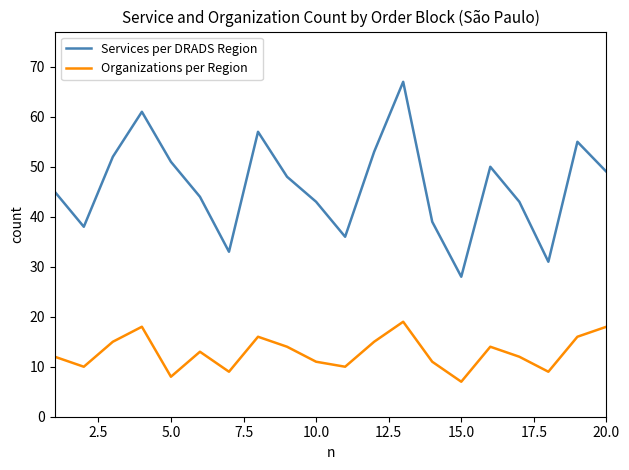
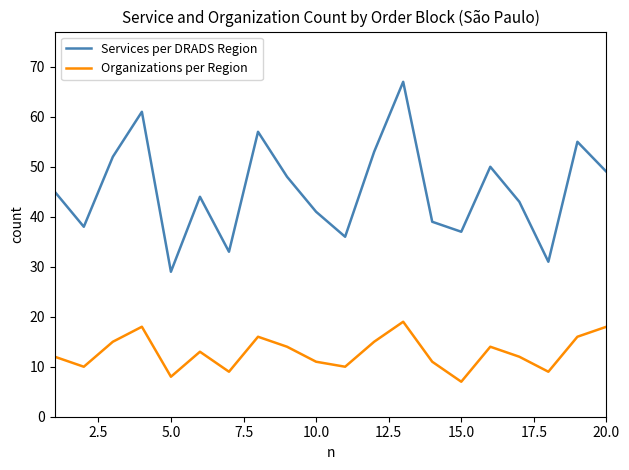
  {
    "Services per DRADS Region": {
-     "5.0": 51,
-     "10.0": 43,
-     "15.0": 28,
+     "5.0": 29,
+     "10.0": 41,
+     "15.0": 37,
      "20.0": 49
    },
    "Organizations per Region": {
      "5.0": 8,
      "10.0": 11,
      "15.0": 7,
      "20.0": 18
    }
  }
